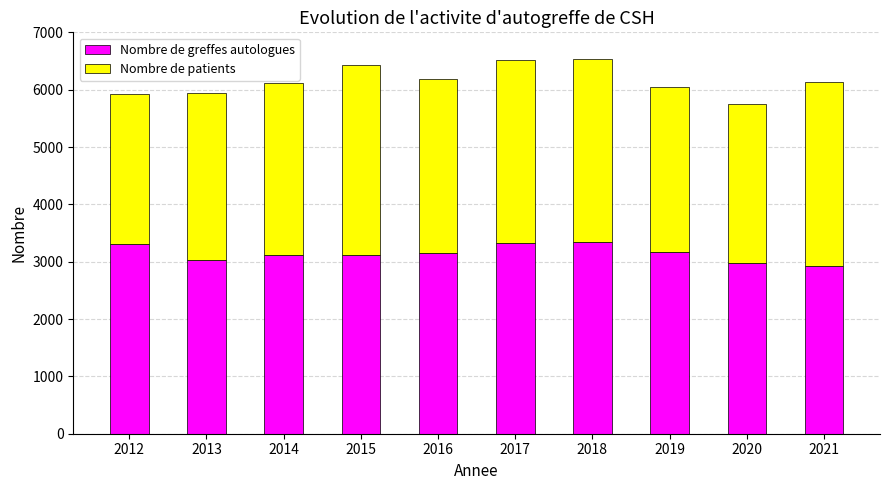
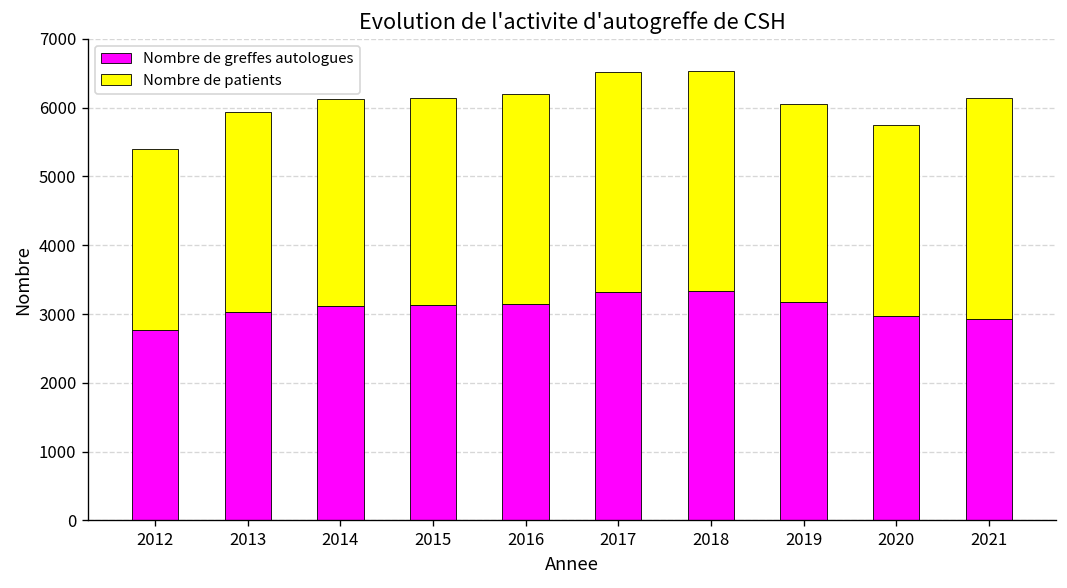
  {
    "Nombre de greffes autologues": {
-     "2012": 3300,
+     "2012": 2800,
      "2013": 3000,
      "2014": 3100,
      "2015": 3100,
      "2016": 3200,
      "2017": 3300,
      "2018": 3300,
      "2019": 3200,
      "2020": 3000,
      "2021": 2900
    },
    "Nombre de patients": {
      "2012": 2600,
      "2013": 2900,
      "2014": 3000,
-     "2015": 3300,
+     "2015": 3000,
      "2016": 3000,
      "2017": 3200,
      "2018": 3200,
      "2019": 2900,
      "2020": 2800,
      "2021": 3200
    }
  }
